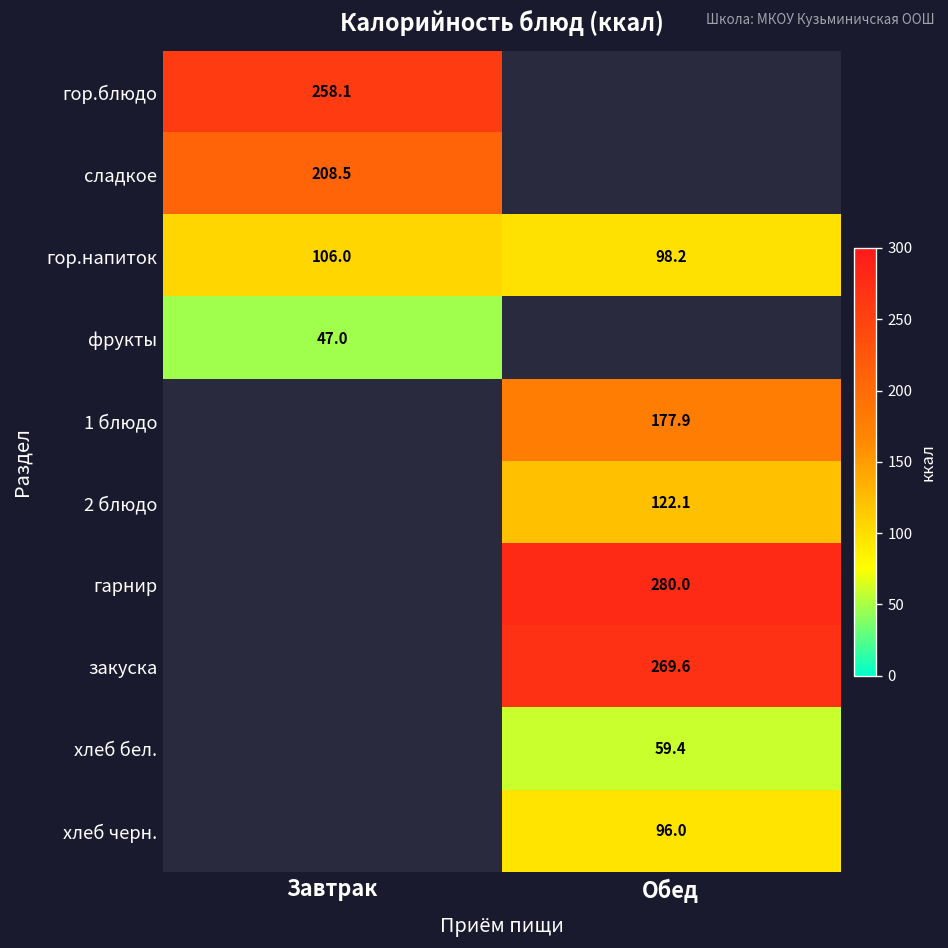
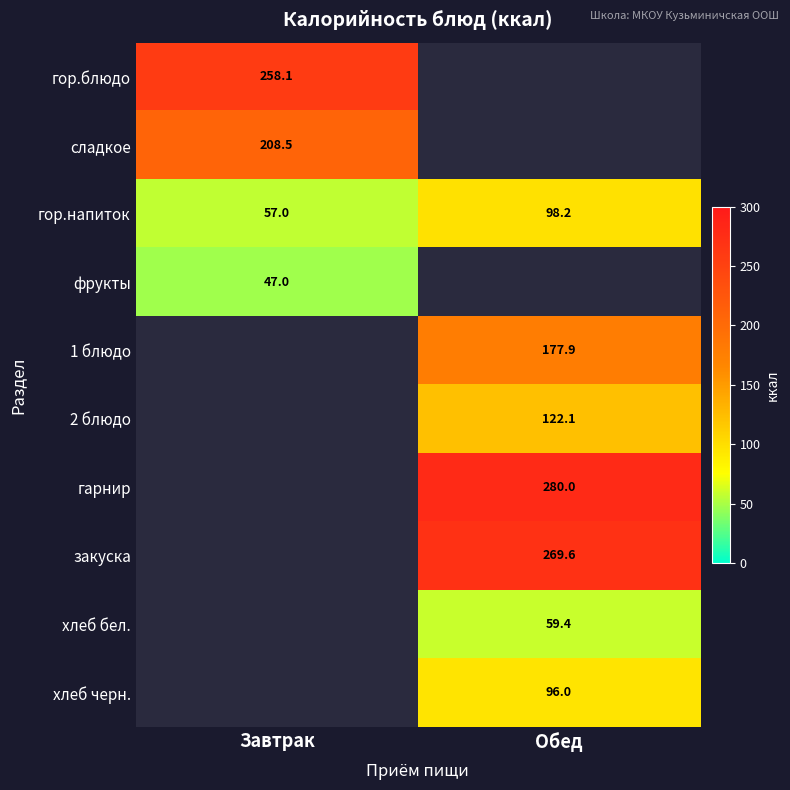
  {
    "гор.блюдо": {
      "Завтрак": 258.1
    },
    "сладкое": {
      "Завтрак": 208.5
    },
    "гор.напиток": {
-     "Завтрак": 106.0,
+     "Завтрак": 57.0,
      "Обед": 98.2
    },
    "фрукты": {
      "Завтрак": 47.0
    },
    "1 блюдо": {
      "Обед": 177.9
    },
    "2 блюдо": {
      "Обед": 122.1
    },
    "гарнир": {
      "Обед": 280.0
    },
    "закуска": {
      "Обед": 269.6
    },
    "хлеб бел.": {
      "Обед": 59.4
    },
    "хлеб черн.": {
      "Обед": 96.0
    }
  }
